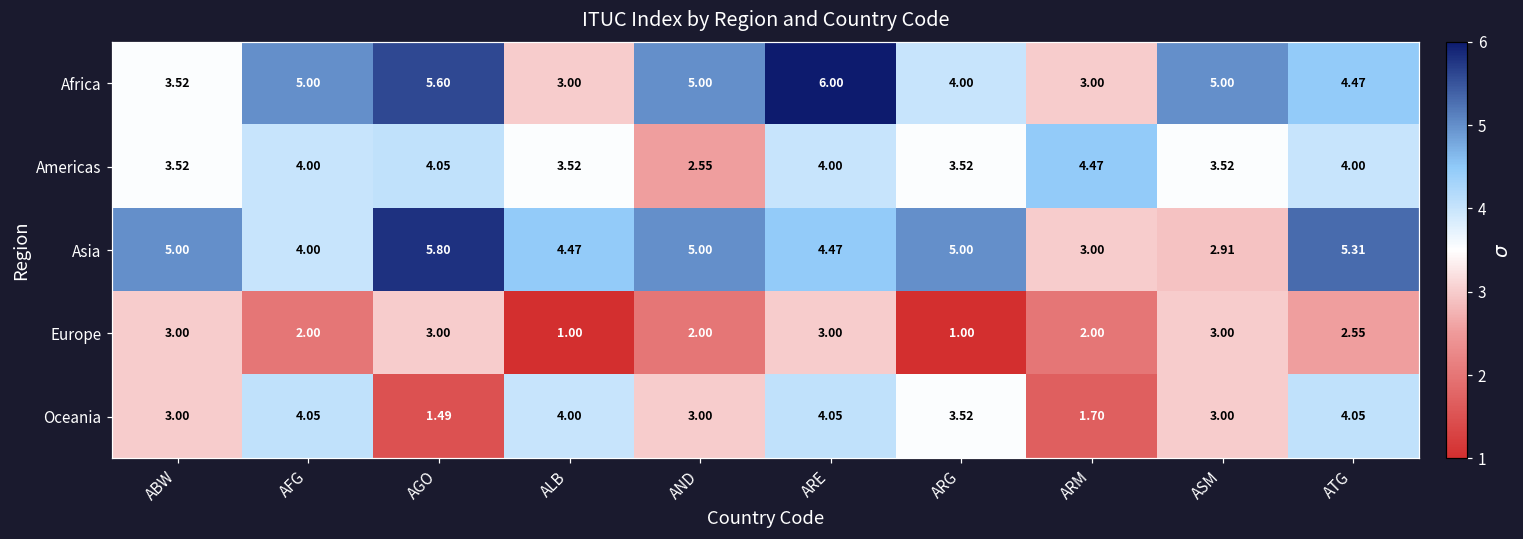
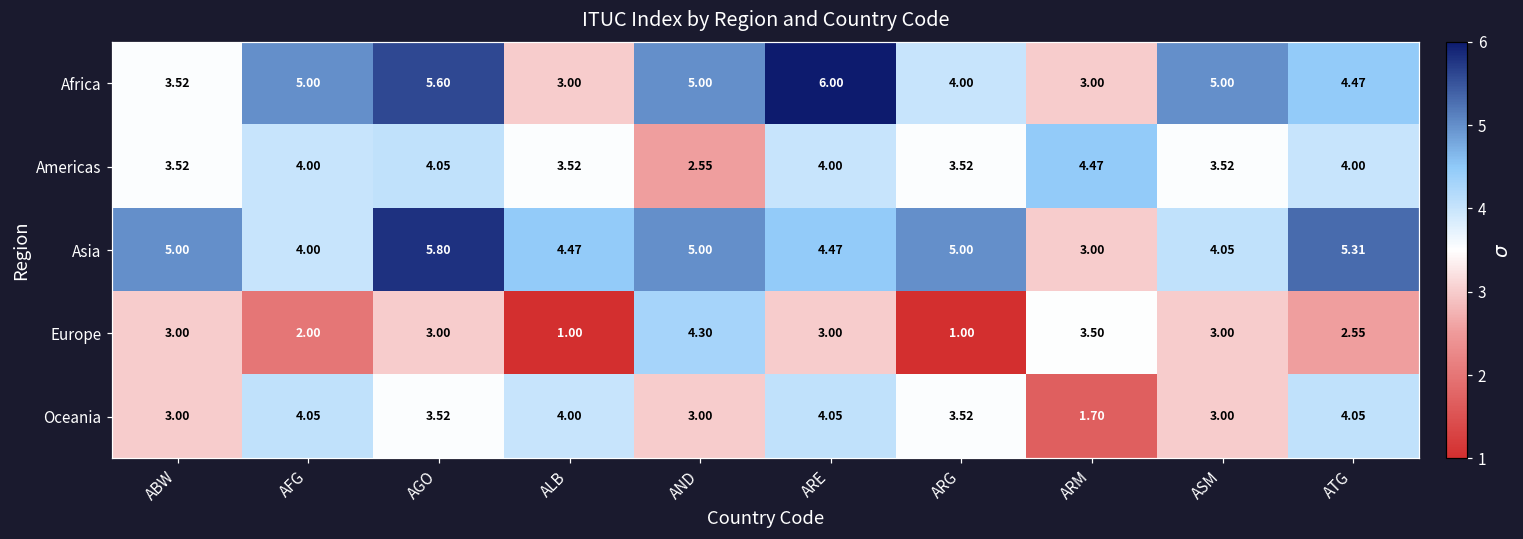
  {
    "Africa": {
      "ABW": 3.52,
      "AFG": 5.00,
      "AGO": 5.60,
      "ALB": 3.00,
      "AND": 5.00,
      "ARE": 6.00,
      "ARG": 4.00,
      "ARM": 3.00,
      "ASM": 5.00,
      "ATG": 4.47
    },
    "Americas": {
      "ABW": 3.52,
      "AFG": 4.00,
      "AGO": 4.05,
      "ALB": 3.52,
      "AND": 2.55,
      "ARE": 4.00,
      "ARG": 3.52,
      "ARM": 4.47,
      "ASM": 3.52,
      "ATG": 4.00
    },
    "Asia": {
      "ABW": 5.00,
      "AFG": 4.00,
      "AGO": 5.80,
      "ALB": 4.47,
      "AND": 5.00,
      "ARE": 4.47,
      "ARG": 5.00,
      "ARM": 3.00,
-     "ASM": 2.91,
+     "ASM": 4.05,
      "ATG": 5.31
    },
    "Europe": {
      "ABW": 3.00,
      "AFG": 2.00,
      "AGO": 3.00,
      "ALB": 1.00,
-     "AND": 2.00,
+     "AND": 4.30,
      "ARE": 3.00,
      "ARG": 1.00,
-     "ARM": 2.00,
+     "ARM": 3.50,
      "ASM": 3.00,
      "ATG": 2.55
    },
    "Oceania": {
      "ABW": 3.00,
      "AFG": 4.05,
-     "AGO": 1.49,
+     "AGO": 3.52,
      "ALB": 4.00,
      "AND": 3.00,
      "ARE": 4.05,
      "ARG": 3.52,
      "ARM": 1.70,
      "ASM": 3.00,
      "ATG": 4.05
    }
  }
